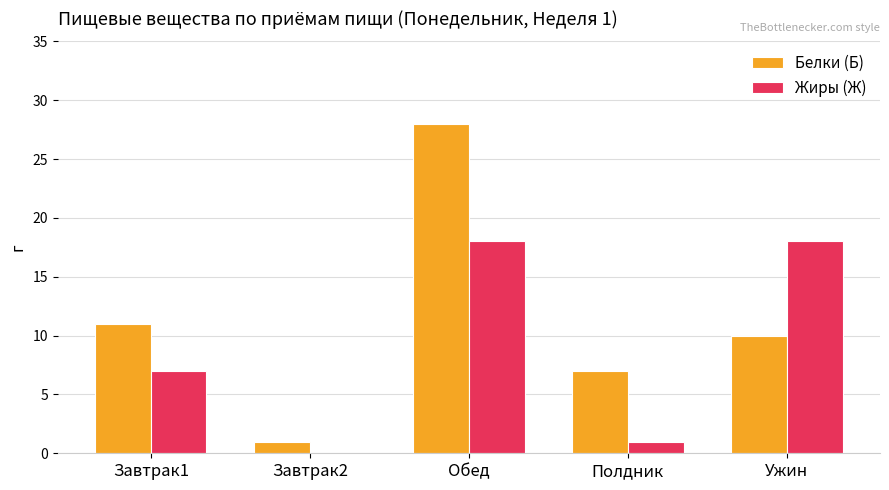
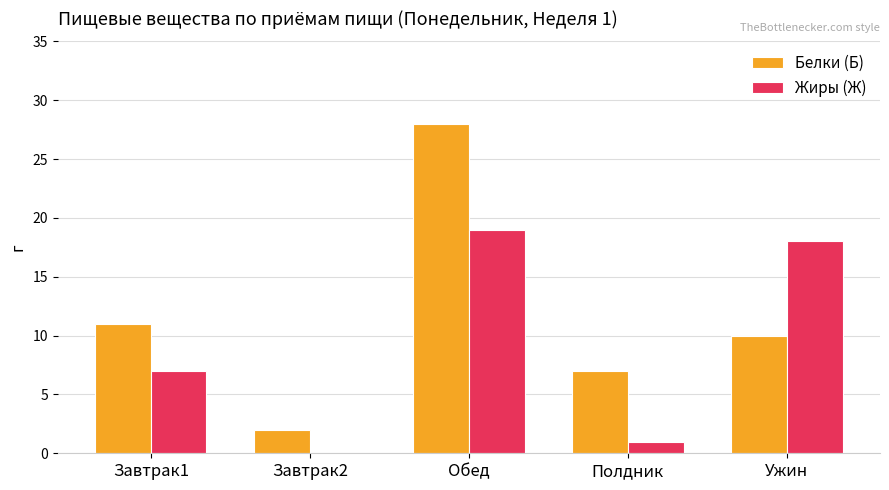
  {
    "Белки (Б)": {
      "Завтрак1": 11,
-     "Завтрак2": 1,
+     "Завтрак2": 2,
      "Обед": 28,
      "Полдник": 7,
      "Ужин": 10
    },
    "Жиры (Ж)": {
      "Завтрак1": 7,
      "Завтрак2": 0,
-     "Обед": 18,
+     "Обед": 19,
      "Полдник": 1,
      "Ужин": 18
    }
  }
